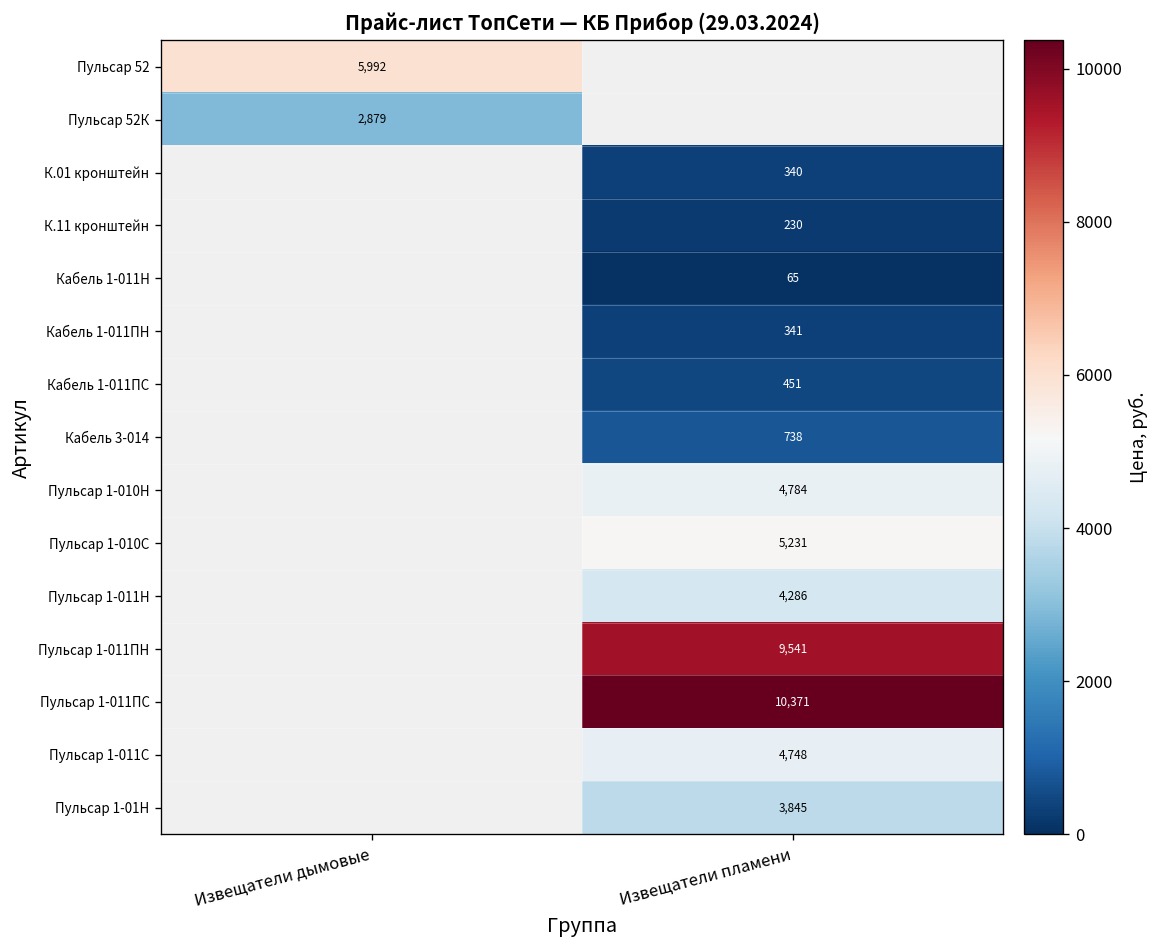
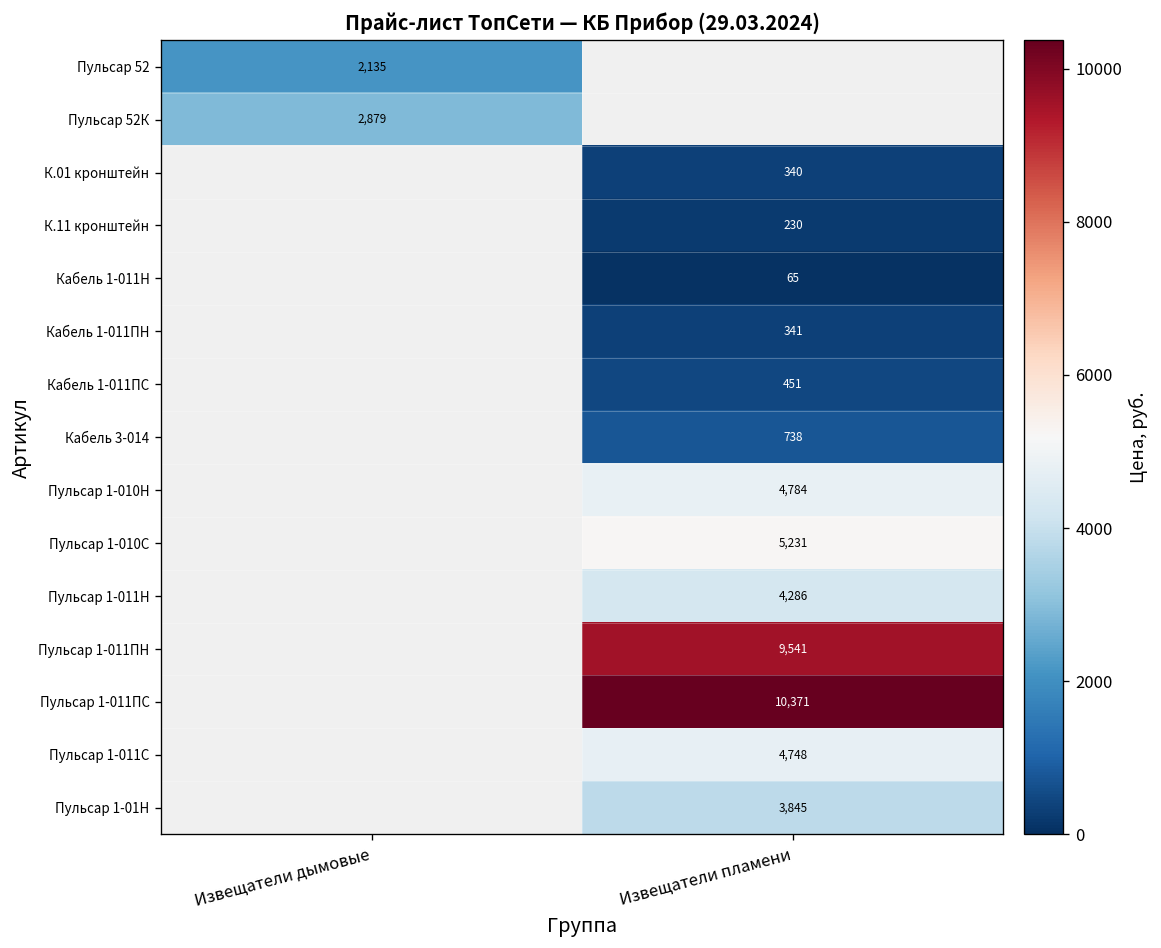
  {
    "Пульсар 52": {
-     "Извещатели дымовые": "5,992"
+     "Извещатели дымовые": "2,135"
    },
    "Пульсар 52К": {
      "Извещатели дымовые": "2,879"
    },
    "К.01 кронштейн": {
      "Извещатели пламени": "340"
    },
    "К.11 кронштейн": {
      "Извещатели пламени": "230"
    },
    "Кабель 1-011Н": {
      "Извещатели пламени": "65"
    },
    "Кабель 1-011ПН": {
      "Извещатели пламени": "341"
    },
    "Кабель 1-011ПС": {
      "Извещатели пламени": "451"
    },
    "Кабель 3-014": {
      "Извещатели пламени": "738"
    },
    "Пульсар 1-010Н": {
      "Извещатели пламени": "4,784"
    },
    "Пульсар 1-010С": {
      "Извещатели пламени": "5,231"
    },
    "Пульсар 1-011Н": {
      "Извещатели пламени": "4,286"
    },
    "Пульсар 1-011ПН": {
      "Извещатели пламени": "9,541"
    },
    "Пульсар 1-011ПС": {
      "Извещатели пламени": "10,371"
    },
    "Пульсар 1-011С": {
      "Извещатели пламени": "4,748"
    },
    "Пульсар 1-01Н": {
      "Извещатели пламени": "3,845"
    }
  }
